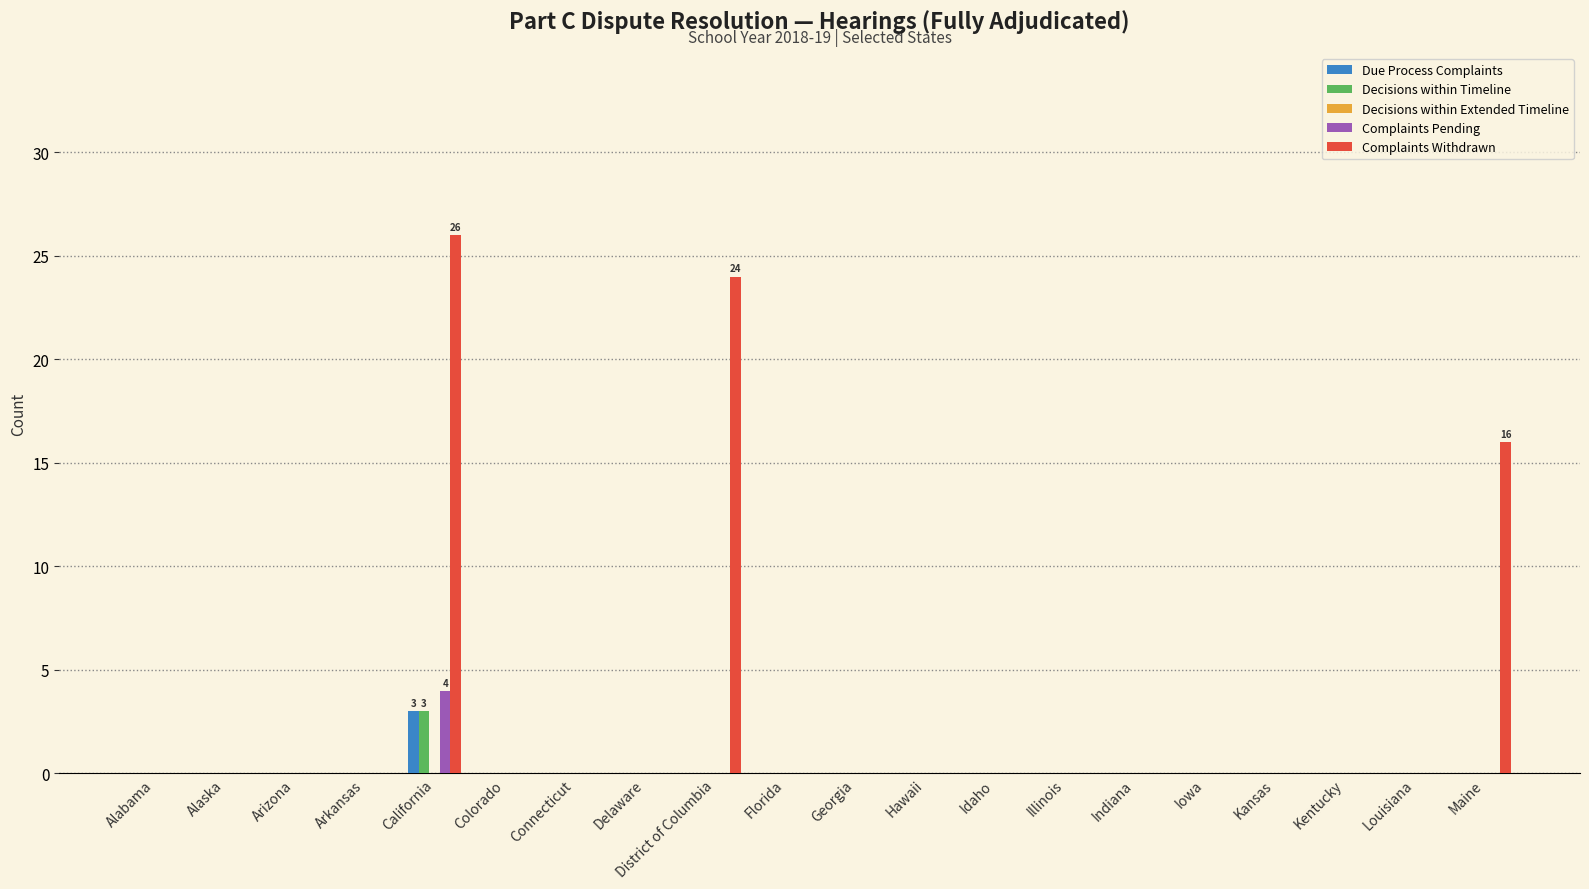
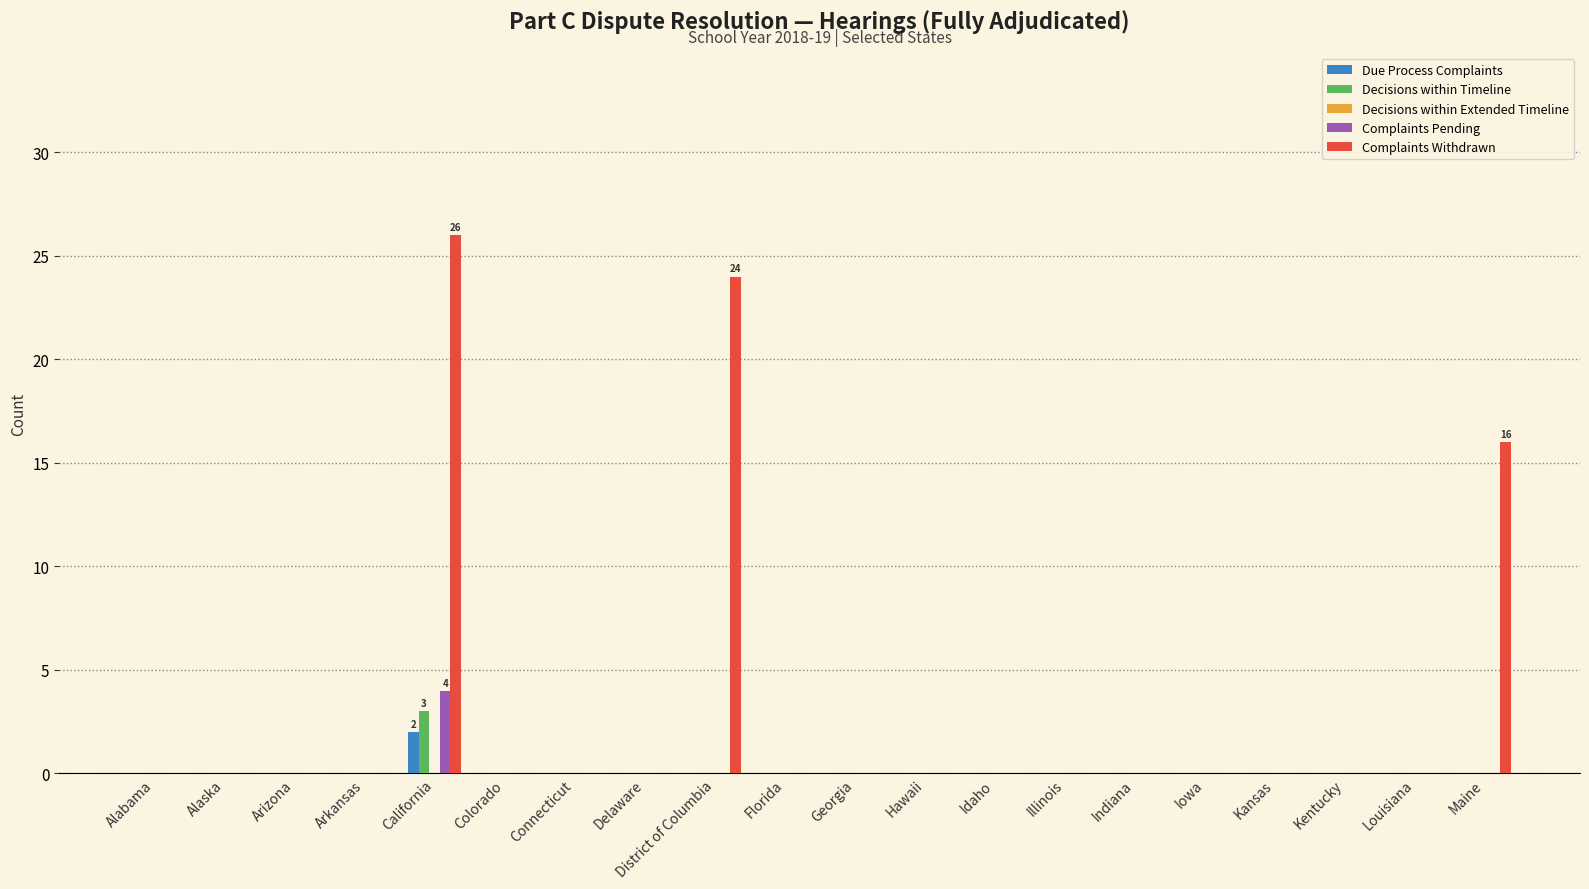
  {
    "Due Process Complaints": {
-     "California": 3
+     "California": 2
    },
    "Decisions within Timeline": {
      "California": 3
    },
    "Decisions within Extended Timeline": {
      "Alabama": 0.0,
      "Alaska": 0.0,
      "Arizona": 0.0,
      "Arkansas": 0.0,
      "California": 0.0,
      "Colorado": 0.0,
      "Connecticut": 0.0,
      "Delaware": 0.0,
      "District of Columbia": 0.0,
      "Florida": 0.0,
      "Georgia": 0.0,
      "Hawaii": 0.0,
      "Idaho": 0.0,
      "Illinois": 0.0,
      "Indiana": 0.0,
      "Iowa": 0.0,
      "Kansas": 0.0,
      "Kentucky": 0.0,
      "Louisiana": 0.0,
      "Maine": 0.0
    },
    "Complaints Pending": {
      "California": 4
    },
    "Complaints Withdrawn": {
      "California": 26,
      "District of Columbia": 24,
      "Maine": 16
    }
  }
